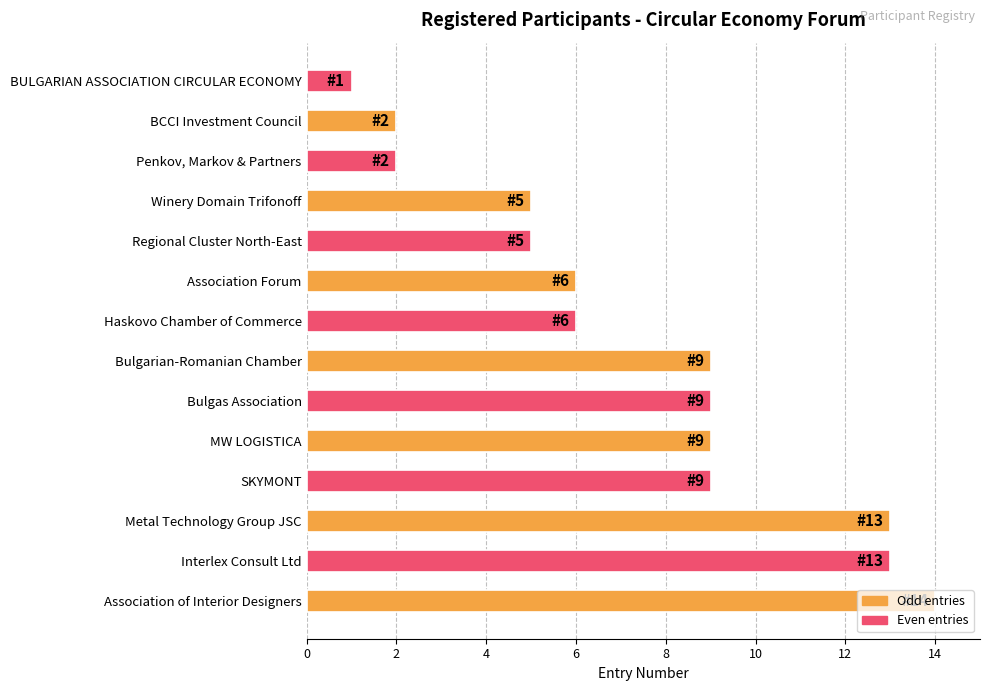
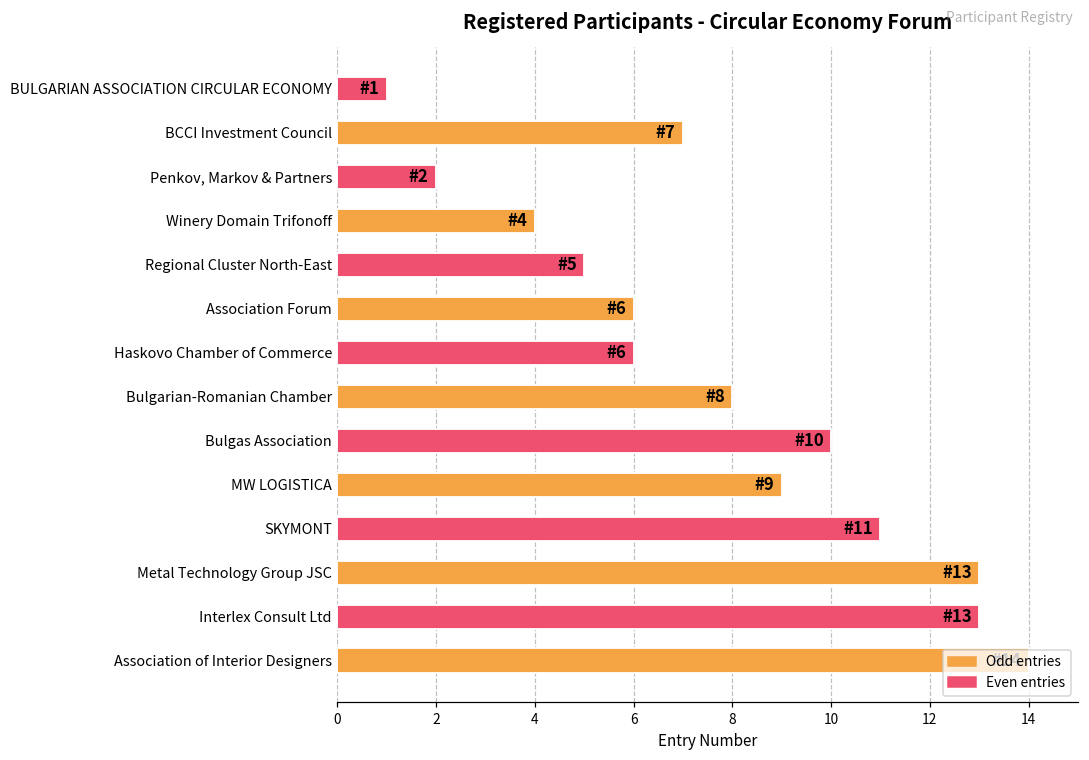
  {
    "BULGARIAN ASSOCIATION CIRCULAR ECONOMY": 1,
-   "BCCI Investment Council": 2,
+   "BCCI Investment Council": 7,
    "Penkov, Markov & Partners": 2,
-   "Winery Domain Trifonoff": 5,
+   "Winery Domain Trifonoff": 4,
    "Regional Cluster North-East": 5,
    "Association Forum": 6,
    "Haskovo Chamber of Commerce": 6,
-   "Bulgarian-Romanian Chamber": 9,
-   "Bulgas Association": 9,
+   "Bulgarian-Romanian Chamber": 8,
+   "Bulgas Association": 10,
    "MW LOGISTICA": 9,
-   "SKYMONT": 9,
+   "SKYMONT": 11,
    "Metal Technology Group JSC": 13,
    "Interlex Consult Ltd": 13
  }
